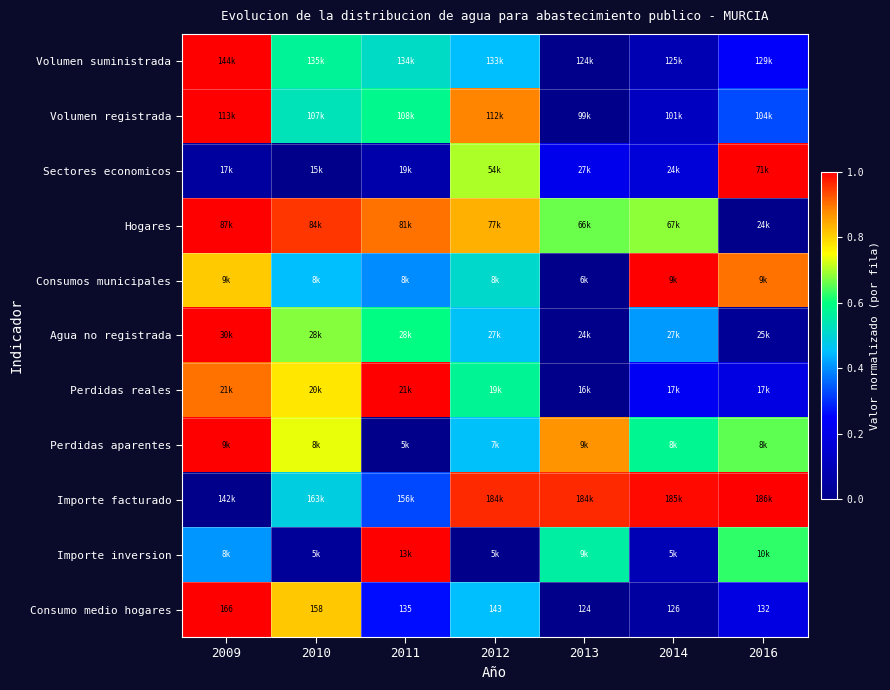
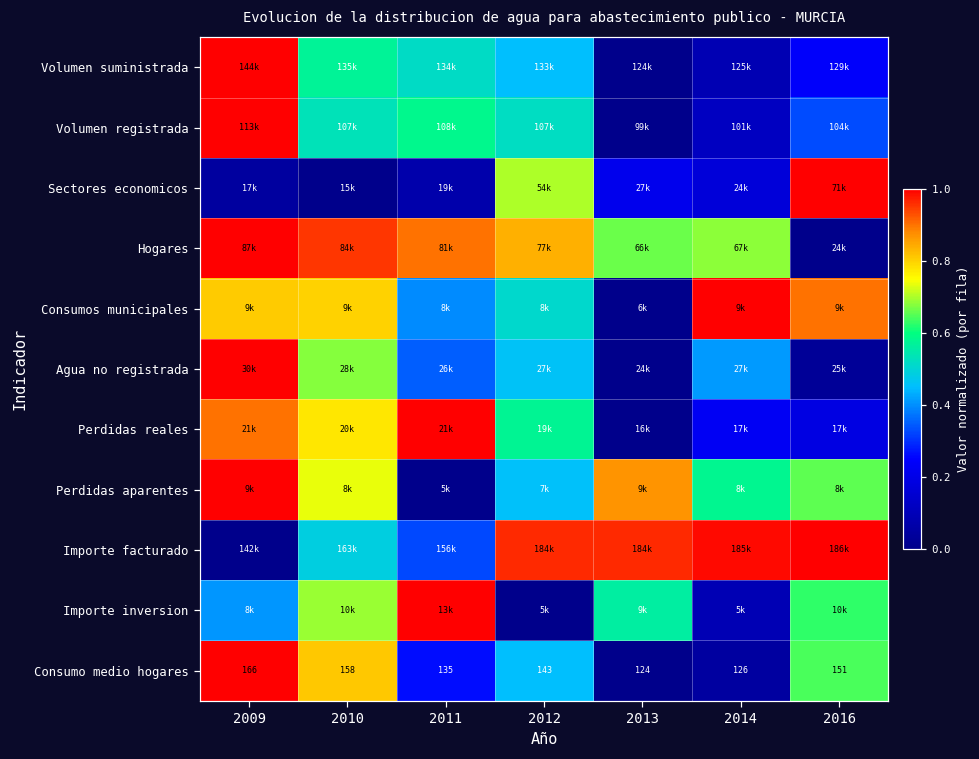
  {
    "Volumen suministrada": {
      "2009": "144k",
      "2010": "135k",
      "2011": "134k",
      "2012": "133k",
      "2013": "124k",
      "2014": "125k",
      "2016": "129k"
    },
    "Volumen registrada": {
      "2009": "113k",
      "2010": "107k",
      "2011": "108k",
-     "2012": "112k",
+     "2012": "107k",
      "2013": "99k",
      "2014": "101k",
      "2016": "104k"
    },
    "Sectores economicos": {
      "2009": "17k",
      "2010": "15k",
      "2011": "19k",
      "2012": "54k",
      "2013": "27k",
      "2014": "24k",
      "2016": "71k"
    },
    "Hogares": {
      "2009": "87k",
      "2010": "84k",
      "2011": "81k",
      "2012": "77k",
      "2013": "66k",
      "2014": "67k",
      "2016": "24k"
    },
    "Consumos municipales": {
      "2009": "9k",
-     "2010": "8k",
+     "2010": "9k",
      "2011": "8k",
      "2012": "8k",
      "2013": "6k",
      "2014": "9k",
      "2016": "9k"
    },
    "Agua no registrada": {
      "2009": "30k",
      "2010": "28k",
-     "2011": "28k",
+     "2011": "26k",
      "2012": "27k",
      "2013": "24k",
      "2014": "27k",
      "2016": "25k"
    },
    "Perdidas reales": {
      "2009": "21k",
      "2010": "20k",
      "2011": "21k",
      "2012": "19k",
      "2013": "16k",
      "2014": "17k",
      "2016": "17k"
    },
    "Perdidas aparentes": {
      "2009": "9k",
      "2010": "8k",
      "2011": "5k",
      "2012": "7k",
      "2013": "9k",
      "2014": "8k",
      "2016": "8k"
    },
    "Importe facturado": {
      "2009": "142k",
      "2010": "163k",
      "2011": "156k",
      "2012": "184k",
      "2013": "184k",
      "2014": "185k",
      "2016": "186k"
    },
    "Importe inversion": {
      "2009": "8k",
-     "2010": "5k",
+     "2010": "10k",
      "2011": "13k",
      "2012": "5k",
      "2013": "9k",
      "2014": "5k",
      "2016": "10k"
    },
    "Consumo medio hogares": {
      "2009": "166",
      "2010": "158",
      "2011": "135",
      "2012": "143",
      "2013": "124",
      "2014": "126",
-     "2016": "132"
+     "2016": "151"
    }
  }
